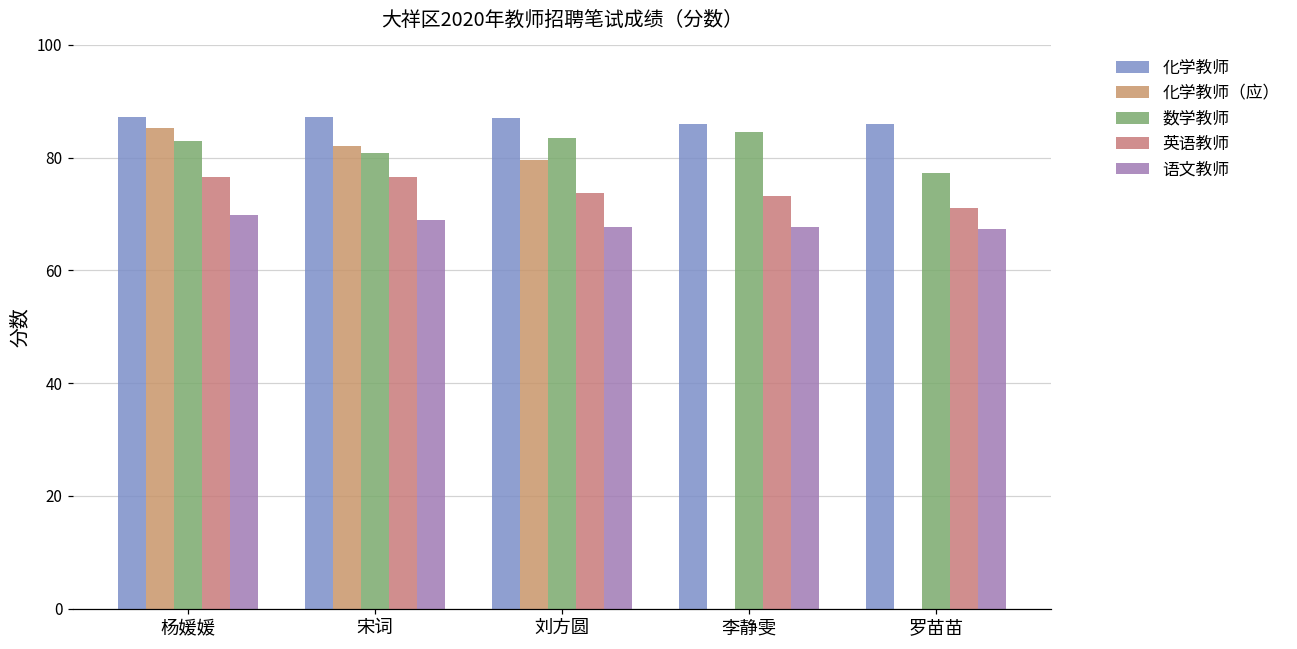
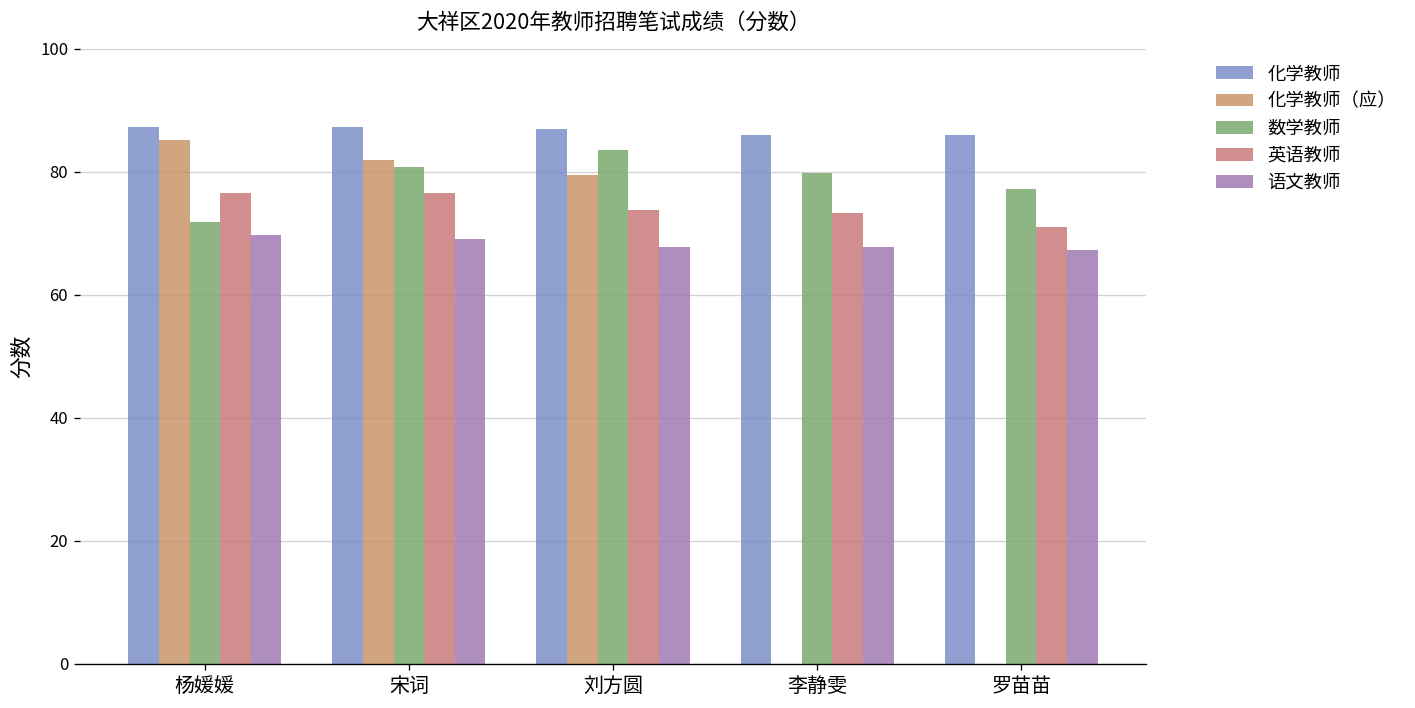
  {
    "数学教师": {
-     "杨媛媛": 83,
+     "杨媛媛": 72,
      "宋词": 81,
      "刘方圆": 84,
-     "李静雯": 85,
+     "李静雯": 80,
      "罗苗苗": 77
    }
  }
